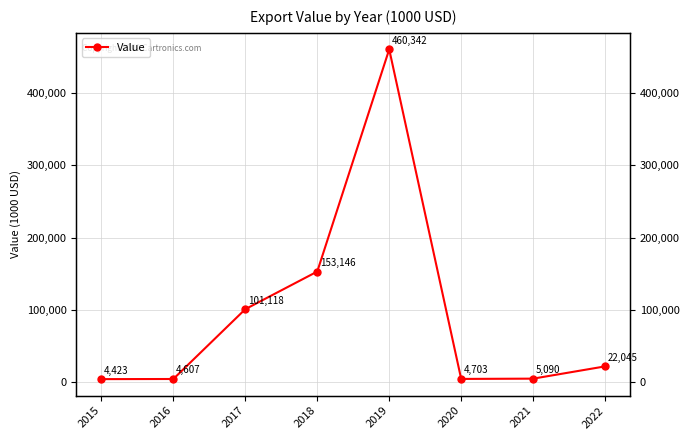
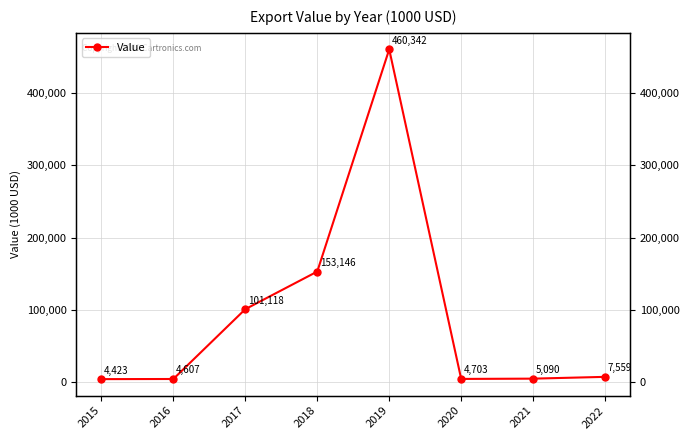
  {
    "2015": "4,423",
    "2016": "4,607",
    "2017": "101,118",
    "2018": "153,146",
    "2019": "460,342",
    "2020": "4,703",
    "2021": "5,090",
-   "2022": "22,045"
+   "2022": "7,559"
  }
